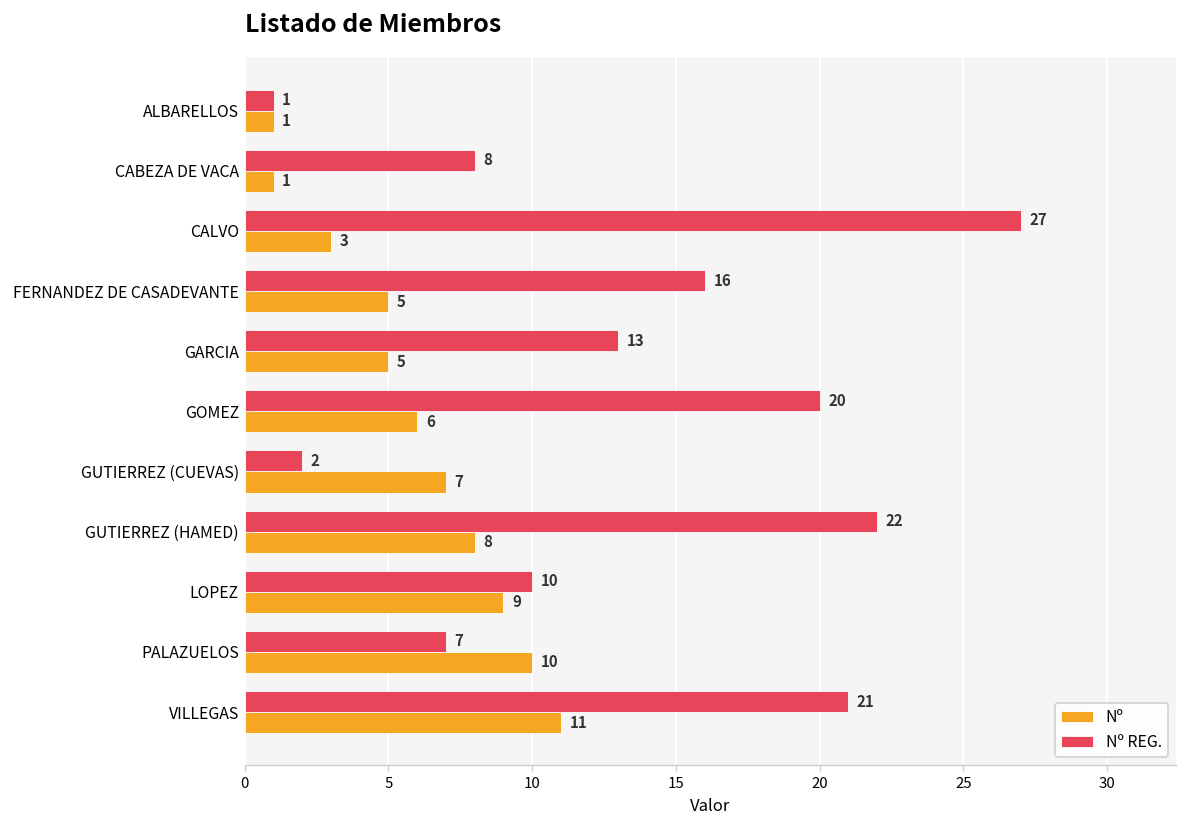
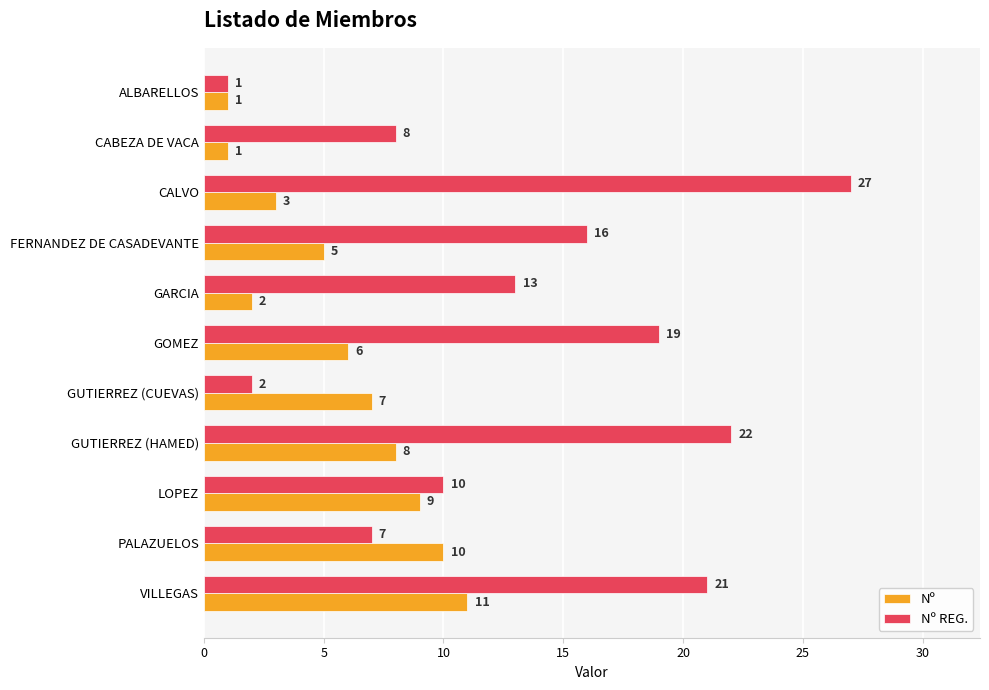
  {
    "Nº": {
      "ALBARELLOS": 1,
      "CABEZA DE VACA": 1,
      "CALVO": 3,
      "FERNANDEZ DE CASADEVANTE": 5,
-     "GARCIA": 5,
+     "GARCIA": 2,
      "GOMEZ": 6,
      "GUTIERREZ (CUEVAS)": 7,
      "GUTIERREZ (HAMED)": 8,
      "LOPEZ": 9,
      "PALAZUELOS": 10,
      "VILLEGAS": 11
    },
    "Nº REG.": {
      "ALBARELLOS": 1,
      "CABEZA DE VACA": 8,
      "CALVO": 27,
      "FERNANDEZ DE CASADEVANTE": 16,
      "GARCIA": 13,
-     "GOMEZ": 20,
+     "GOMEZ": 19,
      "GUTIERREZ (CUEVAS)": 2,
      "GUTIERREZ (HAMED)": 22,
      "LOPEZ": 10,
      "PALAZUELOS": 7,
      "VILLEGAS": 21
    }
  }
